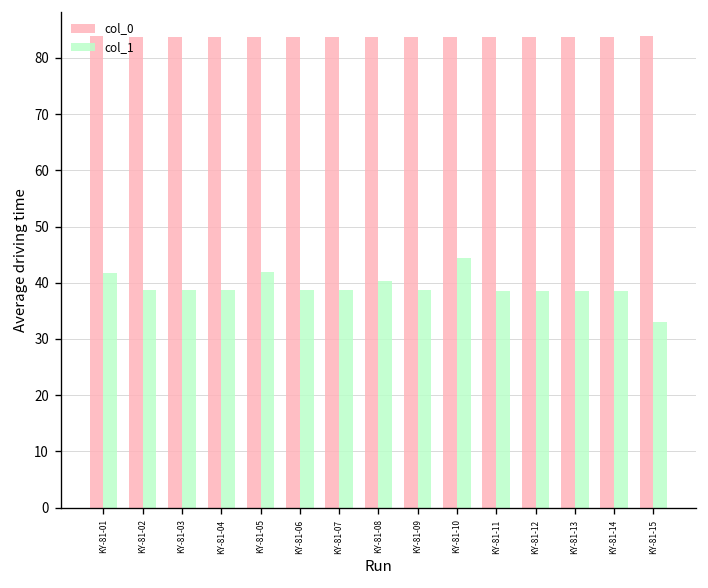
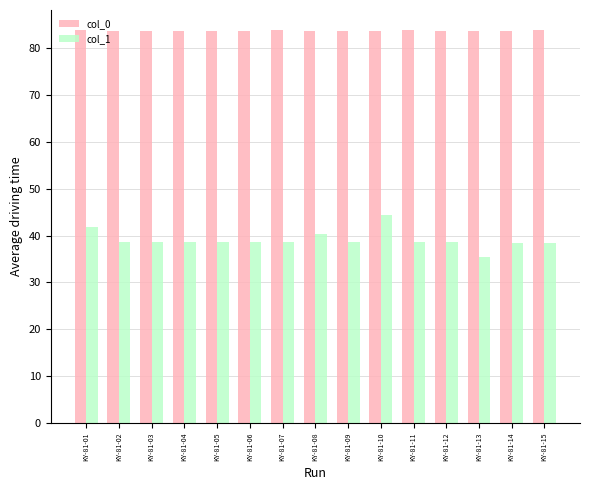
  {
    "col_0": {
      "KY-81-01": 84,
      "KY-81-02": 84,
      "KY-81-03": 84,
      "KY-81-04": 84,
      "KY-81-05": 84,
      "KY-81-06": 84,
      "KY-81-07": 84,
      "KY-81-08": 84,
      "KY-81-09": 84,
      "KY-81-10": 84,
      "KY-81-11": 84,
      "KY-81-12": 84,
      "KY-81-13": 84,
      "KY-81-14": 84,
      "KY-81-15": 84
    },
    "col_1": {
      "KY-81-01": 42,
      "KY-81-02": 39,
      "KY-81-03": 39,
      "KY-81-04": 39,
-     "KY-81-05": 42,
+     "KY-81-05": 39,
      "KY-81-06": 39,
      "KY-81-07": 39,
      "KY-81-08": 40,
      "KY-81-09": 39,
      "KY-81-10": 44,
      "KY-81-11": 39,
      "KY-81-12": 39,
-     "KY-81-13": 39,
+     "KY-81-13": 35,
      "KY-81-14": 39,
-     "KY-81-15": 33
+     "KY-81-15": 39
    }
  }
